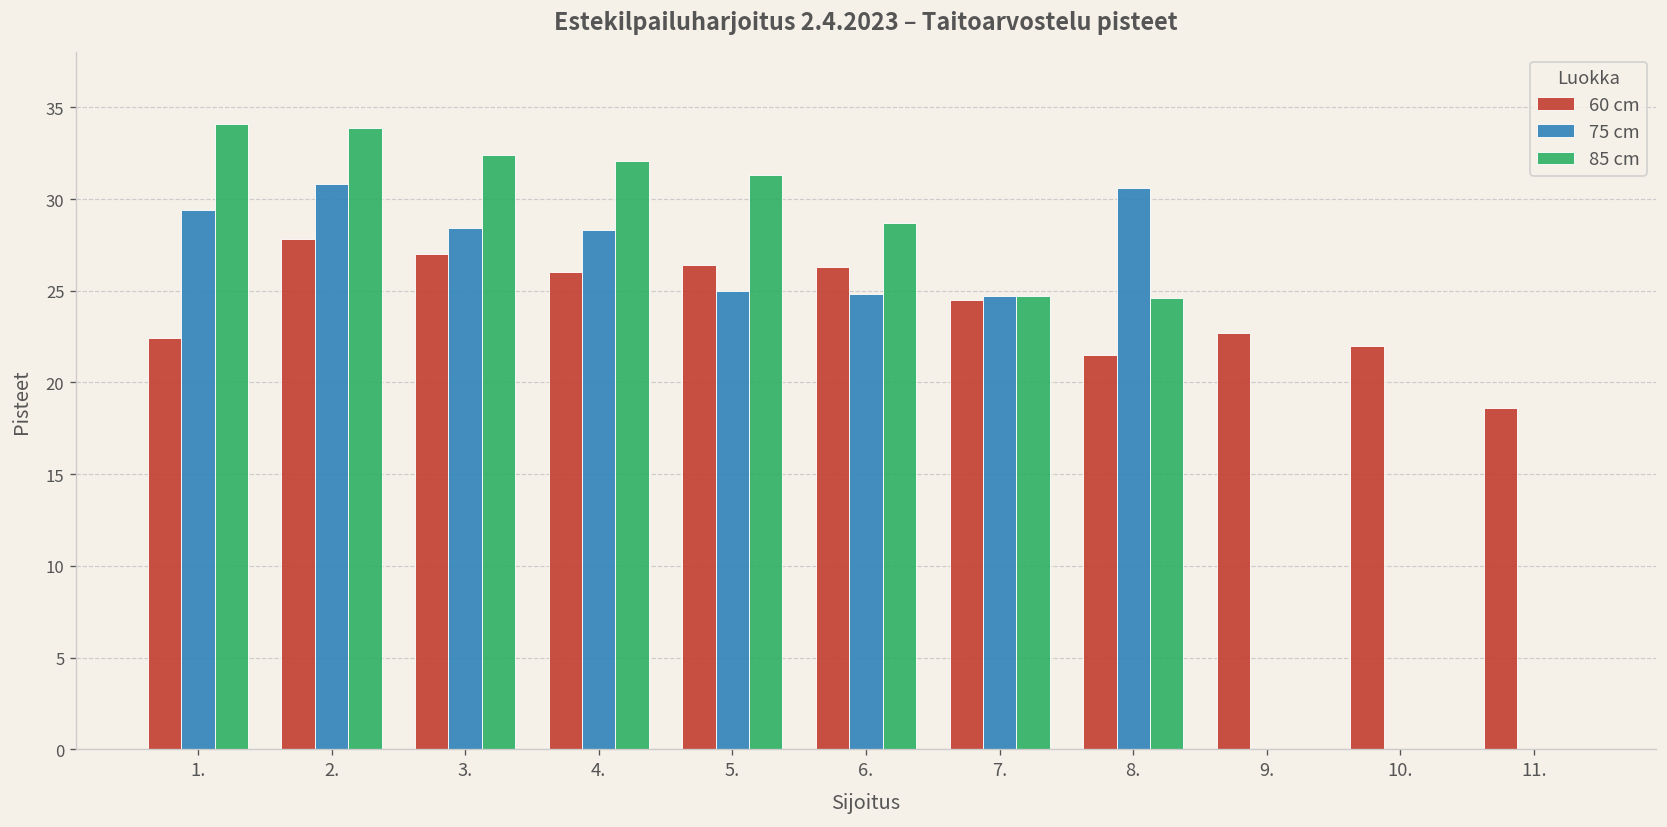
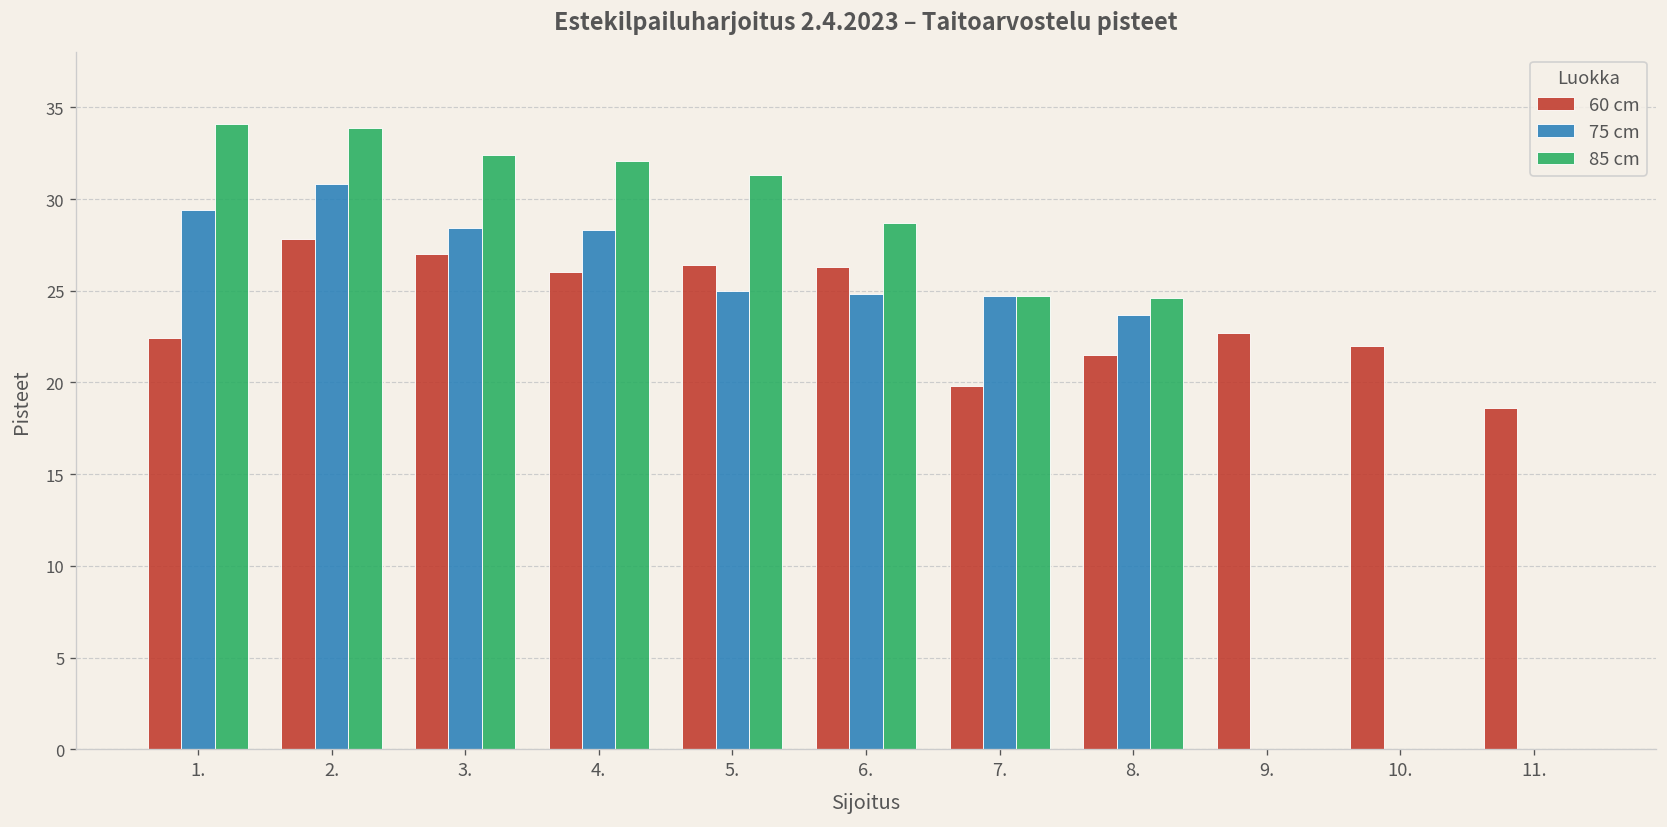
  {
    "60 cm": {
      "1.": 22.4,
      "2.": 27.8,
      "3.": 27.0,
      "4.": 26.0,
      "5.": 26.4,
      "6.": 26.3,
-     "7.": 24.5,
+     "7.": 19.8,
      "8.": 21.5,
      "9.": 22.7,
      "10.": 22.0,
      "11.": 18.6
    },
    "75 cm": {
      "1.": 29.4,
      "2.": 30.8,
      "3.": 28.4,
      "4.": 28.3,
      "5.": 25.0,
      "6.": 24.8,
      "7.": 24.7,
-     "8.": 30.6,
+     "8.": 23.7,
      "9.": 0.0,
      "10.": 0.0,
      "11.": 0.0
    },
    "85 cm": {
      "1.": 34.1,
      "2.": 33.9,
      "3.": 32.4,
      "4.": 32.1,
      "5.": 31.3,
      "6.": 28.7,
      "7.": 24.7,
      "8.": 24.6,
      "9.": 0.0,
      "10.": 0.0,
      "11.": 0.0
    }
  }
